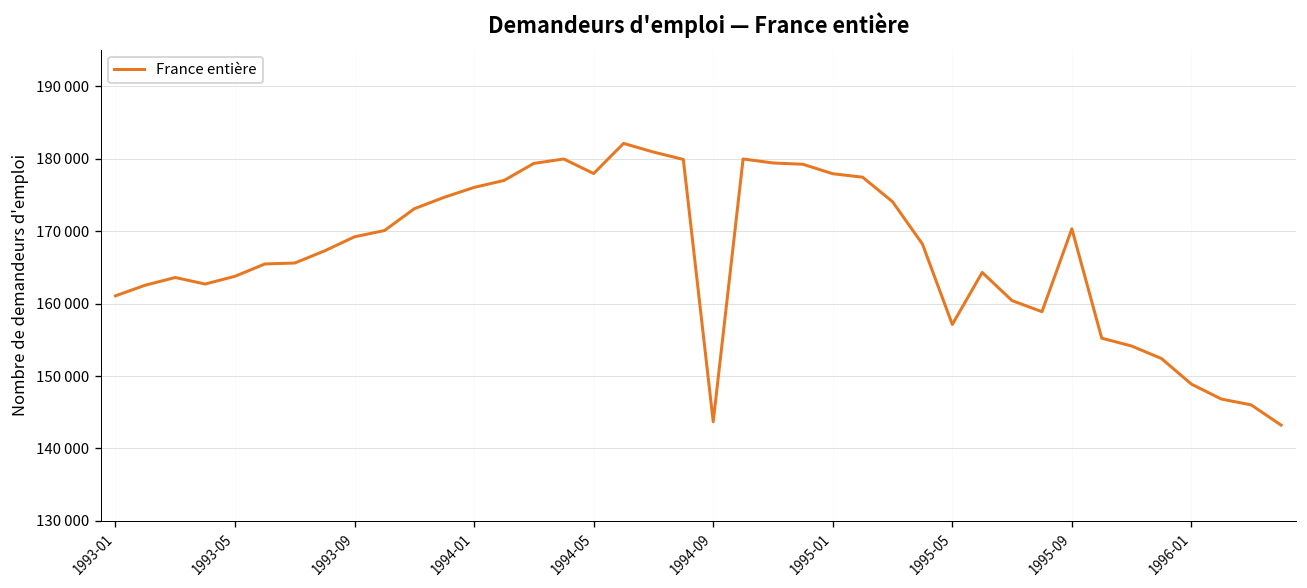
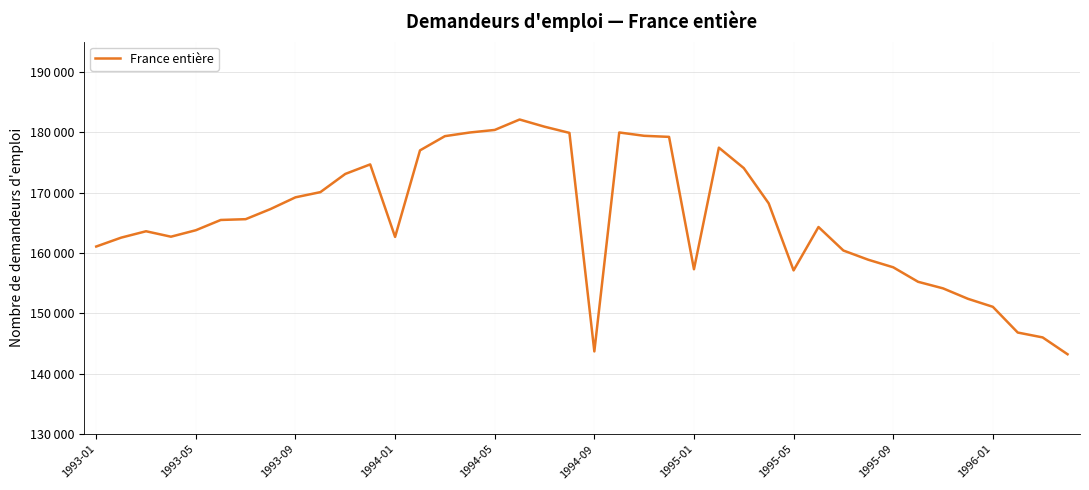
  {
    "1993-01": 161000,
    "1993-05": 164000,
    "1993-09": 169000,
-   "1994-01": 176000,
-   "1994-05": 178000,
+   "1994-01": 163000,
+   "1994-05": 180000,
    "1994-09": 144000,
-   "1995-01": 178000,
+   "1995-01": 157000,
    "1995-05": 157000,
-   "1995-09": 170000,
-   "1996-01": 149000
+   "1995-09": 158000,
+   "1996-01": 151000
  }
